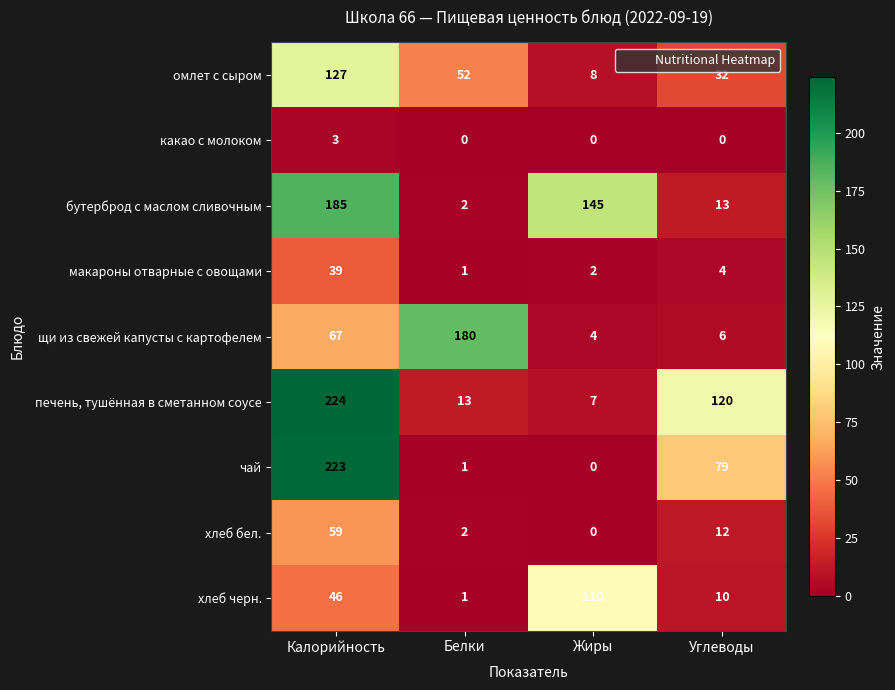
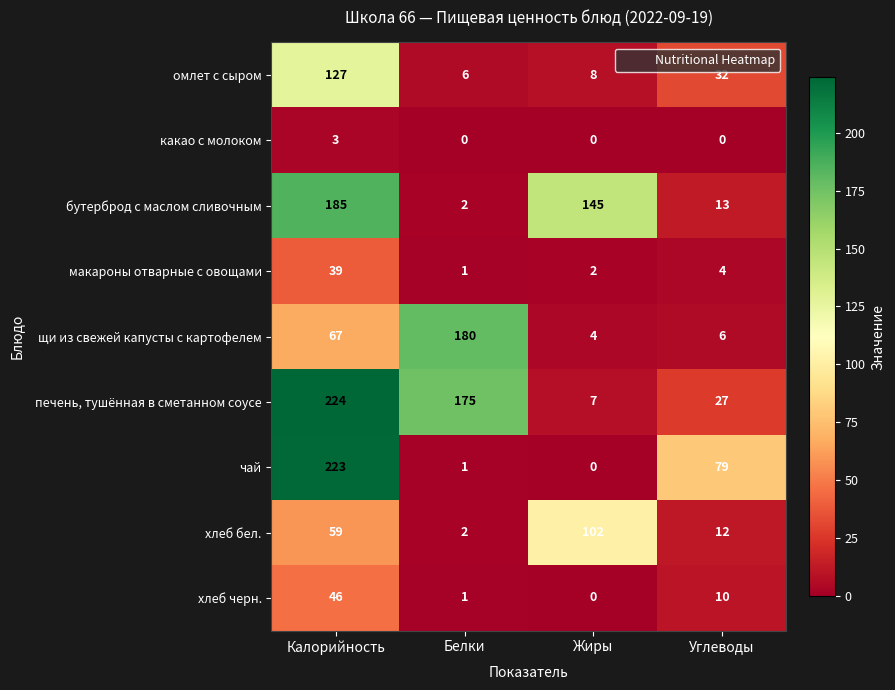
  {
    "омлет с сыром": {
      "Калорийность": 127,
-     "Белки": 52,
+     "Белки": 6,
      "Жиры": 8
    },
    "какао с молоком": {
      "Калорийность": 3,
      "Белки": 0,
      "Жиры": 0,
      "Углеводы": 0
    },
    "бутерброд с маслом сливочным": {
      "Калорийность": 185,
      "Белки": 2,
      "Жиры": 145,
      "Углеводы": 13
    },
    "макароны отварные с овощами": {
      "Калорийность": 39,
      "Белки": 1,
      "Жиры": 2,
      "Углеводы": 4
    },
    "щи из свежей капусты с картофелем": {
      "Калорийность": 67,
      "Белки": 180,
      "Жиры": 4,
      "Углеводы": 6
    },
    "печень, тушённая в сметанном соусе": {
      "Калорийность": 224,
-     "Белки": 13,
+     "Белки": 175,
      "Жиры": 7,
-     "Углеводы": 120
+     "Углеводы": 27
    },
    "чай": {
      "Калорийность": 223,
      "Белки": 1,
      "Жиры": 0,
      "Углеводы": 79
    },
    "хлеб бел.": {
      "Калорийность": 59,
      "Белки": 2,
-     "Жиры": 0,
+     "Жиры": 102,
      "Углеводы": 12
    },
    "хлеб черн.": {
      "Калорийность": 46,
      "Белки": 1,
-     "Жиры": 110,
+     "Жиры": 0,
      "Углеводы": 10
    }
  }
